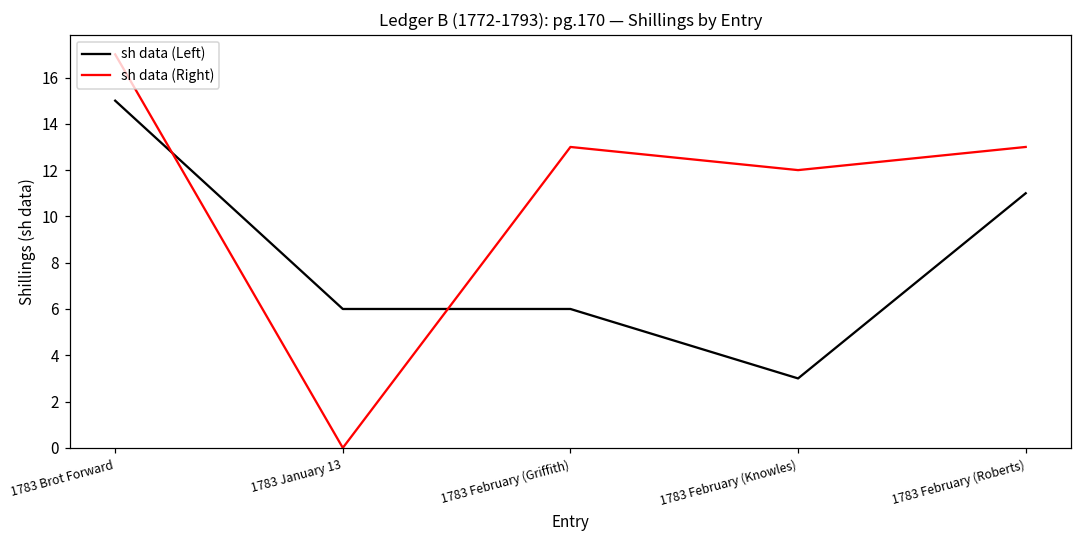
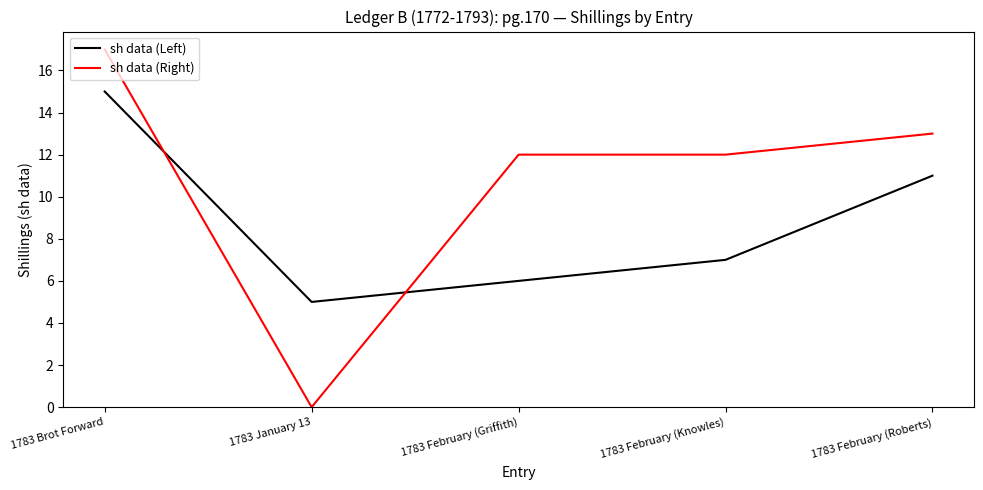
  {
    "sh data (Left)": {
      "1783 Brot Forward": 15,
-     "1783 January 13": 6,
+     "1783 January 13": 5,
      "1783 February (Griffith)": 6,
-     "1783 February (Knowles)": 3,
+     "1783 February (Knowles)": 7,
      "1783 February (Roberts)": 11
    },
    "sh data (Right)": {
      "1783 January 13": 0,
-     "1783 February (Griffith)": 13,
+     "1783 February (Griffith)": 12,
      "1783 February (Knowles)": 12,
      "1783 February (Roberts)": 13
    }
  }
